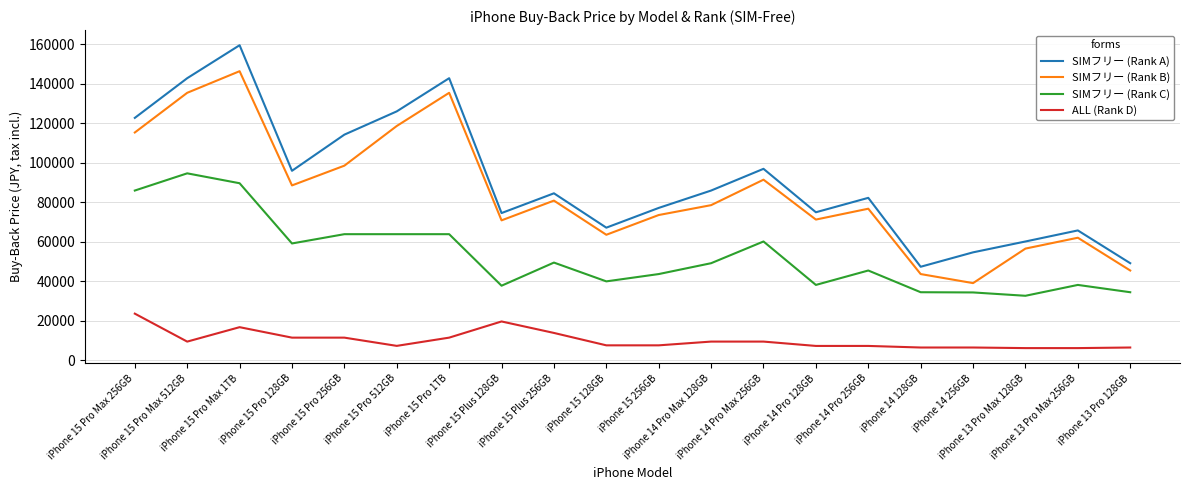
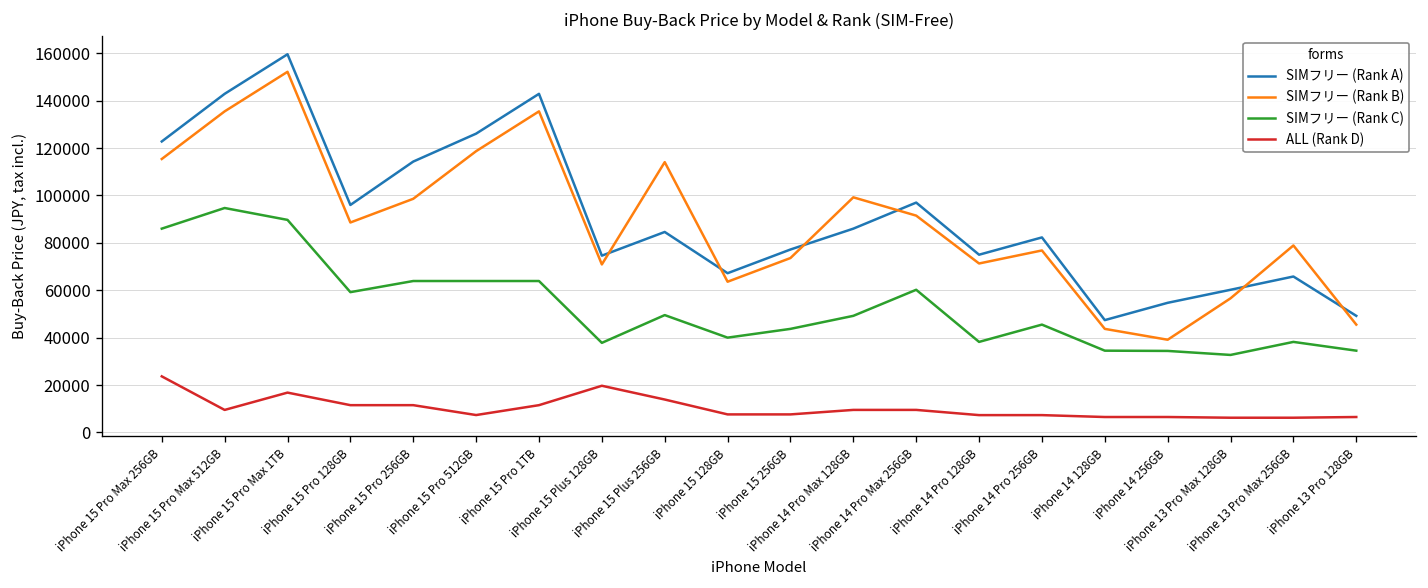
  {
    "SIMフリー (Rank A)": {
      "iPhone 15 Pro Max 256GB": 123000,
      "iPhone 15 Pro Max 512GB": 143000,
      "iPhone 15 Pro Max 1TB": 160000,
      "iPhone 15 Pro 128GB": 96000,
      "iPhone 15 Pro 256GB": 114000,
      "iPhone 15 Pro 512GB": 126000,
      "iPhone 15 Pro 1TB": 143000,
      "iPhone 15 Plus 128GB": 75000,
      "iPhone 15 Plus 256GB": 85000,
      "iPhone 15 128GB": 67000,
      "iPhone 15 256GB": 77000,
      "iPhone 14 Pro Max 128GB": 86000,
      "iPhone 14 Pro Max 256GB": 97000,
      "iPhone 14 Pro 128GB": 75000,
      "iPhone 14 Pro 256GB": 82000,
      "iPhone 14 128GB": 47000,
      "iPhone 14 256GB": 55000,
      "iPhone 13 Pro Max 128GB": 60000,
      "iPhone 13 Pro Max 256GB": 66000,
      "iPhone 13 Pro 128GB": 49000
    },
    "SIMフリー (Rank B)": {
      "iPhone 15 Pro Max 256GB": 115000,
      "iPhone 15 Pro Max 512GB": 136000,
-     "iPhone 15 Pro Max 1TB": 146000,
+     "iPhone 15 Pro Max 1TB": 152000,
      "iPhone 15 Pro 128GB": 89000,
      "iPhone 15 Pro 256GB": 99000,
      "iPhone 15 Pro 512GB": 119000,
      "iPhone 15 Pro 1TB": 136000,
      "iPhone 15 Plus 128GB": 71000,
-     "iPhone 15 Plus 256GB": 81000,
+     "iPhone 15 Plus 256GB": 114000,
      "iPhone 15 128GB": 64000,
      "iPhone 15 256GB": 74000,
-     "iPhone 14 Pro Max 128GB": 79000,
+     "iPhone 14 Pro Max 128GB": 99000,
      "iPhone 14 Pro Max 256GB": 92000,
      "iPhone 14 Pro 128GB": 71000,
      "iPhone 14 Pro 256GB": 77000,
      "iPhone 14 128GB": 44000,
      "iPhone 14 256GB": 39000,
      "iPhone 13 Pro Max 128GB": 57000,
-     "iPhone 13 Pro Max 256GB": 62000,
+     "iPhone 13 Pro Max 256GB": 79000,
      "iPhone 13 Pro 128GB": 46000
    },
    "SIMフリー (Rank C)": {
      "iPhone 15 Pro Max 256GB": 86000,
      "iPhone 15 Pro Max 512GB": 95000,
      "iPhone 15 Pro Max 1TB": 90000,
      "iPhone 15 Pro 128GB": 59000,
      "iPhone 15 Pro 256GB": 64000,
      "iPhone 15 Pro 512GB": 64000,
      "iPhone 15 Pro 1TB": 64000,
      "iPhone 15 Plus 128GB": 38000,
      "iPhone 15 Plus 256GB": 50000,
      "iPhone 15 128GB": 40000,
      "iPhone 15 256GB": 44000,
      "iPhone 14 Pro Max 128GB": 49000,
      "iPhone 14 Pro Max 256GB": 60000,
      "iPhone 14 Pro 128GB": 38000,
      "iPhone 14 Pro 256GB": 46000,
      "iPhone 14 128GB": 35000,
      "iPhone 14 256GB": 34000,
      "iPhone 13 Pro Max 128GB": 33000,
      "iPhone 13 Pro Max 256GB": 38000,
      "iPhone 13 Pro 128GB": 35000
    },
    "ALL (Rank D)": {
      "iPhone 15 Pro Max 256GB": 24000,
      "iPhone 15 Pro Max 512GB": 9000,
      "iPhone 15 Pro Max 1TB": 17000,
      "iPhone 15 Pro 128GB": 12000,
      "iPhone 15 Pro 256GB": 12000,
      "iPhone 15 Pro 512GB": 7000,
      "iPhone 15 Pro 1TB": 12000,
      "iPhone 15 Plus 128GB": 20000,
      "iPhone 15 Plus 256GB": 14000,
      "iPhone 15 128GB": 8000,
      "iPhone 15 256GB": 8000,
      "iPhone 14 Pro Max 128GB": 10000,
      "iPhone 14 Pro Max 256GB": 10000,
      "iPhone 14 Pro 128GB": 7000,
      "iPhone 14 Pro 256GB": 7000,
      "iPhone 14 128GB": 7000,
      "iPhone 14 256GB": 7000,
      "iPhone 13 Pro Max 128GB": 6000,
      "iPhone 13 Pro Max 256GB": 6000,
      "iPhone 13 Pro 128GB": 7000
    }
  }
